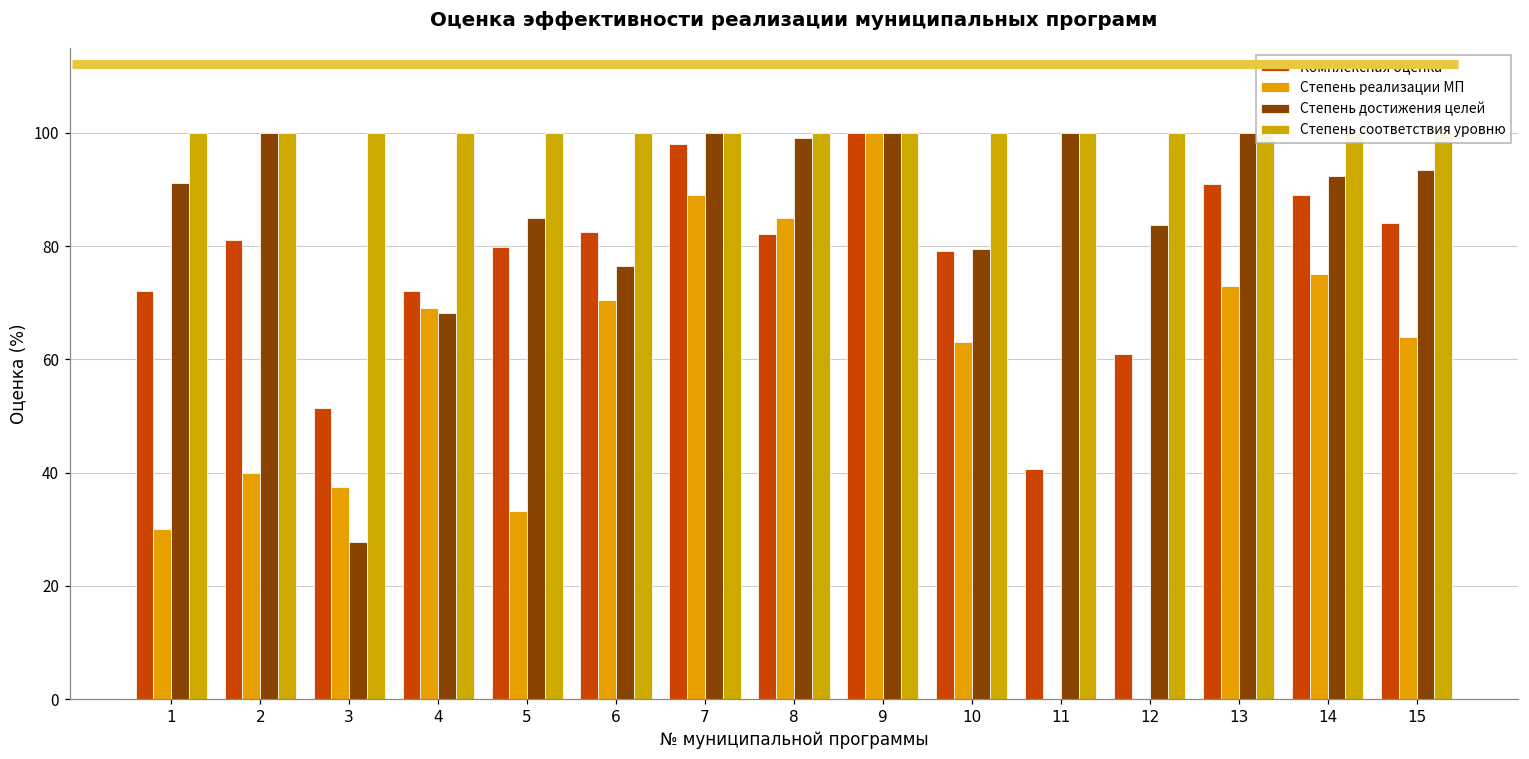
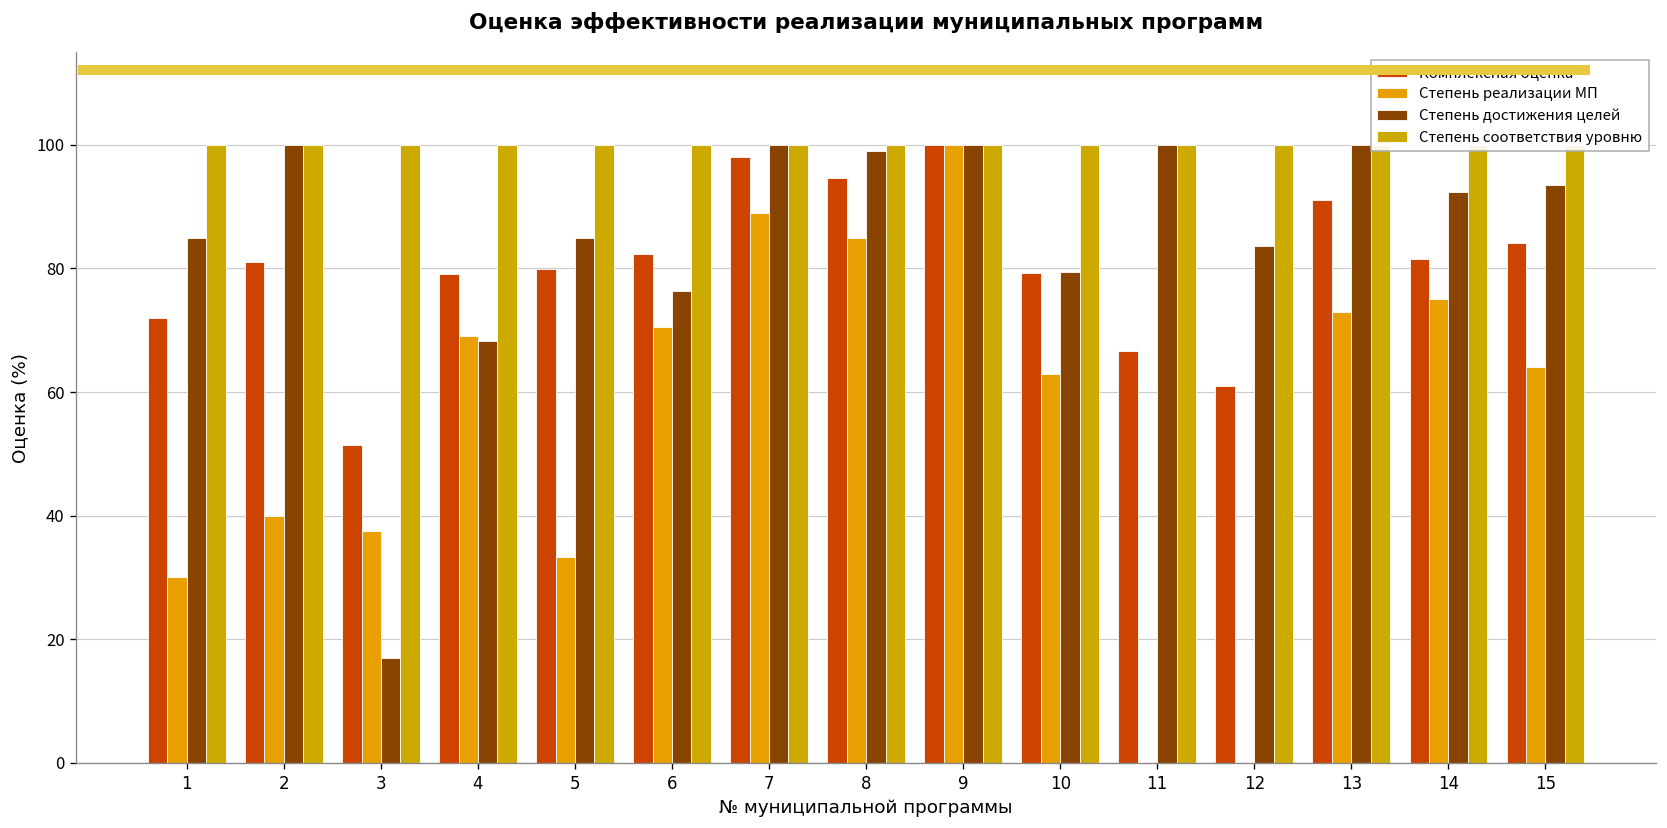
  {
    "Комплексная оценка": {
      "1": 72,
      "2": 81,
      "3": 52,
-     "4": 72,
+     "4": 79,
      "5": 80,
      "6": 82,
      "7": 98,
-     "8": 82,
+     "8": 95,
      "9": 100,
      "10": 79,
-     "11": 41,
+     "11": 67,
      "12": 61,
      "13": 91,
-     "14": 89,
+     "14": 82,
      "15": 84
    },
    "Степень достижения целей": {
-     "1": 91,
+     "1": 85,
      "2": 100,
-     "3": 28,
+     "3": 17,
      "4": 68,
      "5": 85,
      "6": 76,
      "7": 100,
      "8": 99,
      "9": 100,
      "10": 79,
      "11": 100,
      "12": 84,
      "13": 100,
      "14": 92,
      "15": 94
    }
  }
